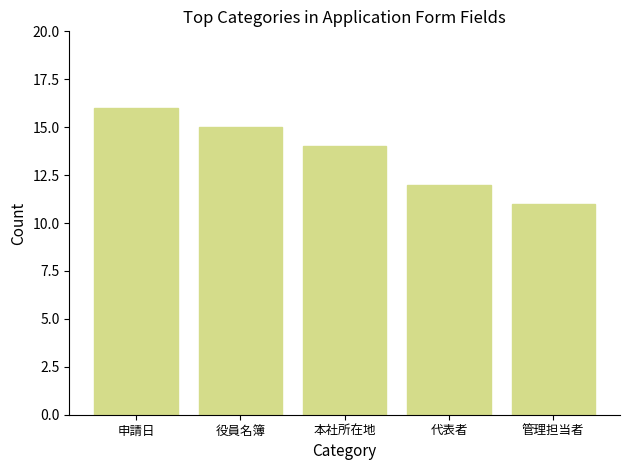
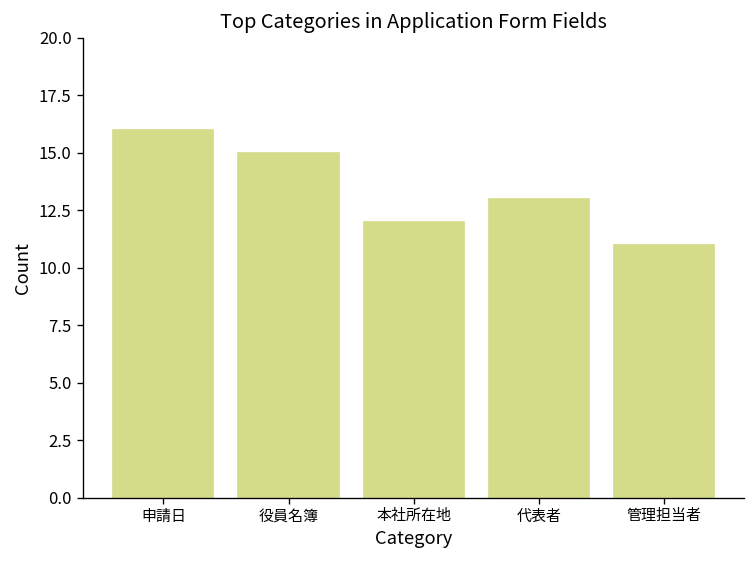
  {
    "申請日": 16,
    "役員名簿": 15,
-   "本社所在地": 14,
-   "代表者": 12,
+   "本社所在地": 12,
+   "代表者": 13,
    "管理担当者": 11
  }
